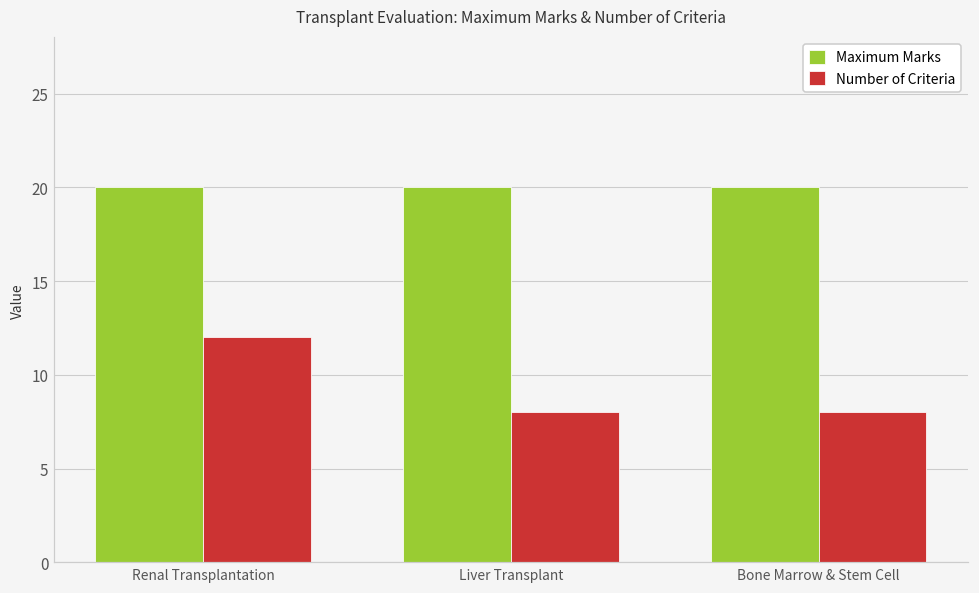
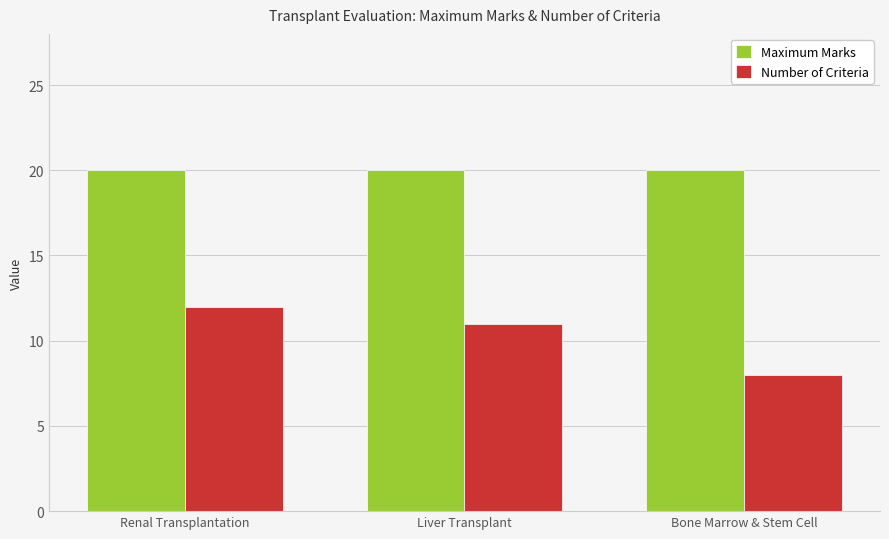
  {
    "Maximum Marks": {
      "Renal Transplantation": 20,
      "Liver Transplant": 20,
      "Bone Marrow & Stem Cell": 20
    },
    "Number of Criteria": {
      "Renal Transplantation": 12,
-     "Liver Transplant": 8,
+     "Liver Transplant": 11,
      "Bone Marrow & Stem Cell": 8
    }
  }
